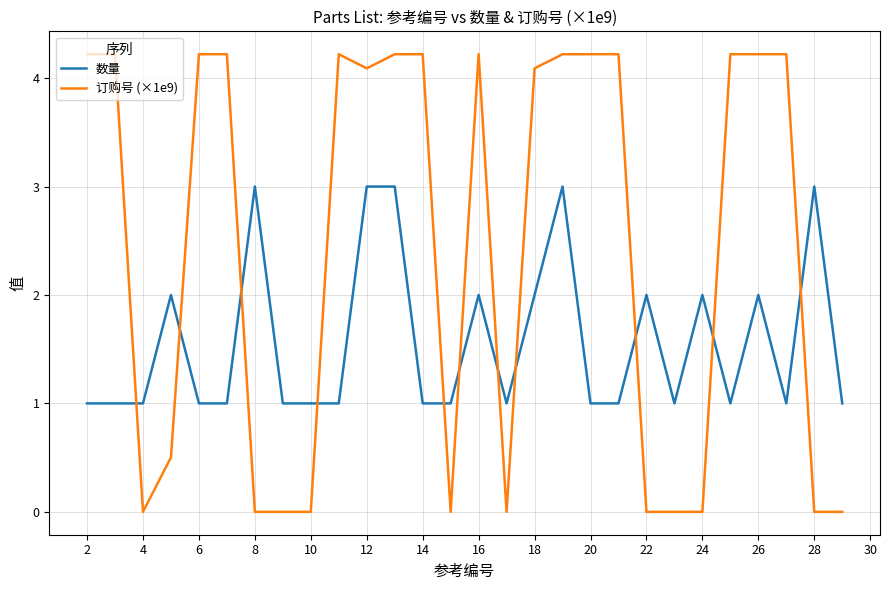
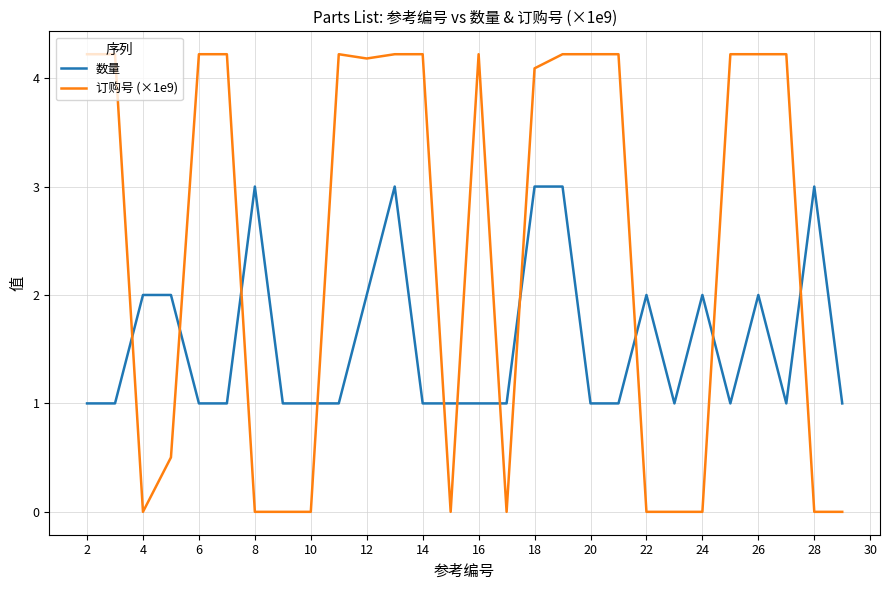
  {
    "数量": {
      "2": 1,
-     "4": 1,
+     "4": 2,
      "6": 1,
      "8": 3,
      "10": 1,
-     "12": 3,
+     "12": 2,
      "14": 1,
-     "16": 2,
-     "18": 2,
+     "16": 1,
+     "18": 3,
      "20": 1,
      "22": 2,
      "24": 2,
      "26": 2,
      "28": 3
    },
    "订购号 (×1e9)": {
      "4": 0.00,
      "6": 4.22,
      "8": 0.00,
      "10": 0.00,
-     "12": 4.09,
+     "12": 4.18,
      "14": 4.22,
      "16": 4.22,
      "18": 4.09,
      "20": 4.22,
      "22": 0.00,
      "24": 0.00,
      "26": 4.22,
      "28": 0.00
    }
  }
